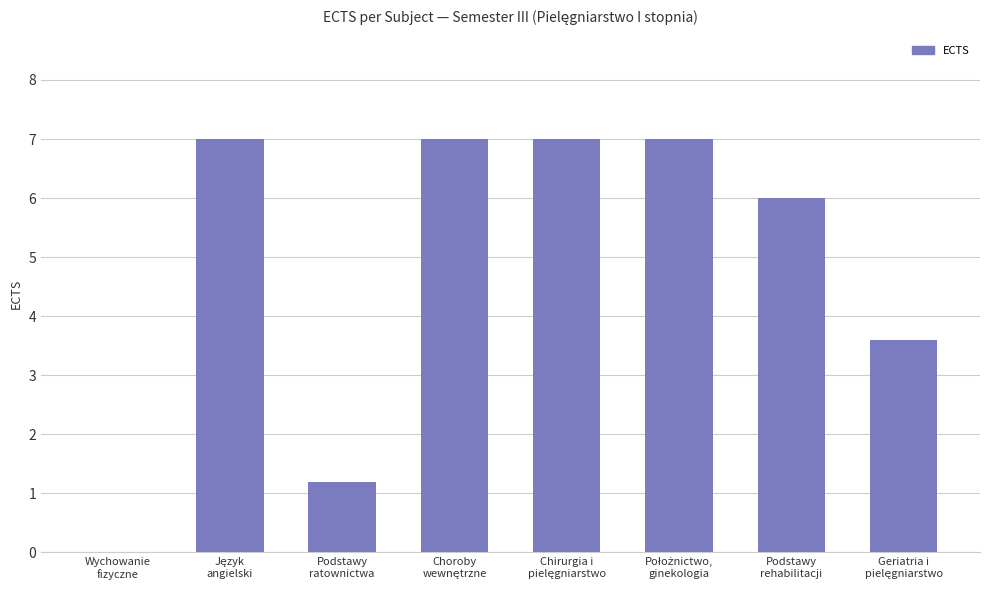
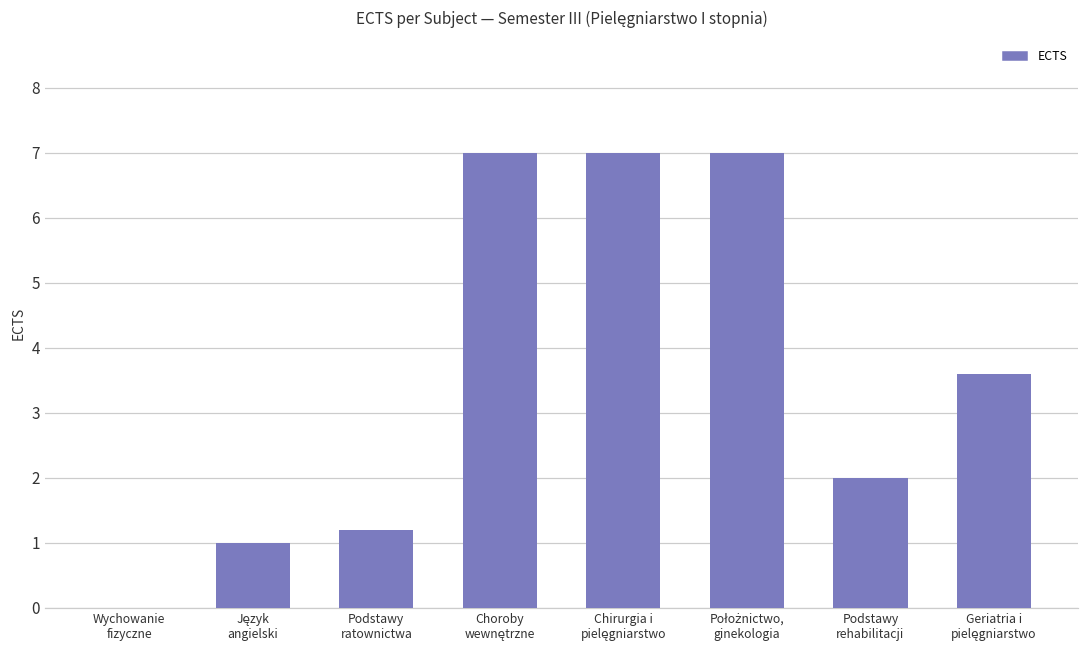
  {
    "Wychowanie fizyczne": 0,
-   "Język angielski": 7,
+   "Język angielski": 1,
    "Podstawy ratownictwa": 1.2,
    "Choroby wewnętrzne": 7,
    "Chirurgia i pielęgniarstwo": 7,
    "Położnictwo, ginekologia": 7,
-   "Podstawy rehabilitacji": 6,
+   "Podstawy rehabilitacji": 2,
    "Geriatria i pielęgniarstwo": 3.6
  }
